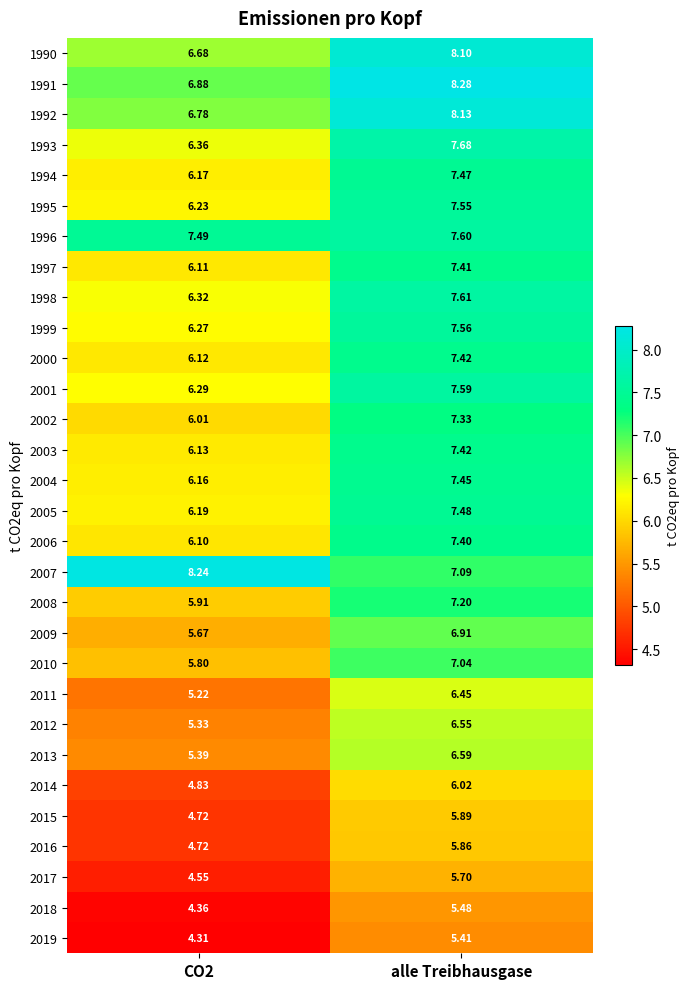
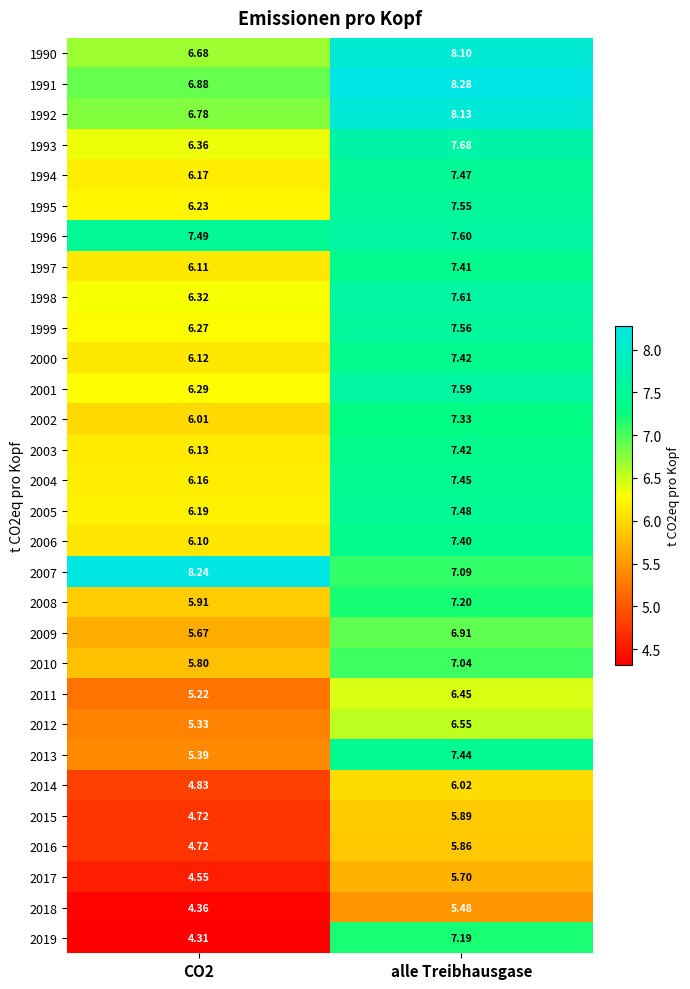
  {
    "1990": {
      "CO2": 6.68,
      "alle Treibhausgase": 8.10
    },
    "1991": {
      "CO2": 6.88,
      "alle Treibhausgase": 8.28
    },
    "1992": {
      "CO2": 6.78,
      "alle Treibhausgase": 8.13
    },
    "1993": {
      "CO2": 6.36,
      "alle Treibhausgase": 7.68
    },
    "1994": {
      "CO2": 6.17,
      "alle Treibhausgase": 7.47
    },
    "1995": {
      "CO2": 6.23,
      "alle Treibhausgase": 7.55
    },
    "1996": {
      "CO2": 7.49,
      "alle Treibhausgase": 7.60
    },
    "1997": {
      "CO2": 6.11,
      "alle Treibhausgase": 7.41
    },
    "1998": {
      "CO2": 6.32,
      "alle Treibhausgase": 7.61
    },
    "1999": {
      "CO2": 6.27,
      "alle Treibhausgase": 7.56
    },
    "2000": {
      "CO2": 6.12,
      "alle Treibhausgase": 7.42
    },
    "2001": {
      "CO2": 6.29,
      "alle Treibhausgase": 7.59
    },
    "2002": {
      "CO2": 6.01,
      "alle Treibhausgase": 7.33
    },
    "2003": {
      "CO2": 6.13,
      "alle Treibhausgase": 7.42
    },
    "2004": {
      "CO2": 6.16,
      "alle Treibhausgase": 7.45
    },
    "2005": {
      "CO2": 6.19,
      "alle Treibhausgase": 7.48
    },
    "2006": {
      "CO2": 6.10,
      "alle Treibhausgase": 7.40
    },
    "2007": {
      "CO2": 8.24,
      "alle Treibhausgase": 7.09
    },
    "2008": {
      "CO2": 5.91,
      "alle Treibhausgase": 7.20
    },
    "2009": {
      "CO2": 5.67,
      "alle Treibhausgase": 6.91
    },
    "2010": {
      "CO2": 5.80,
      "alle Treibhausgase": 7.04
    },
    "2011": {
      "CO2": 5.22,
      "alle Treibhausgase": 6.45
    },
    "2012": {
      "CO2": 5.33,
      "alle Treibhausgase": 6.55
    },
    "2013": {
      "CO2": 5.39,
-     "alle Treibhausgase": 6.59
+     "alle Treibhausgase": 7.44
    },
    "2014": {
      "CO2": 4.83,
      "alle Treibhausgase": 6.02
    },
    "2015": {
      "CO2": 4.72,
      "alle Treibhausgase": 5.89
    },
    "2016": {
      "CO2": 4.72,
      "alle Treibhausgase": 5.86
    },
    "2017": {
      "CO2": 4.55,
      "alle Treibhausgase": 5.70
    },
    "2018": {
      "CO2": 4.36,
      "alle Treibhausgase": 5.48
    },
    "2019": {
      "CO2": 4.31,
-     "alle Treibhausgase": 5.41
+     "alle Treibhausgase": 7.19
    }
  }
